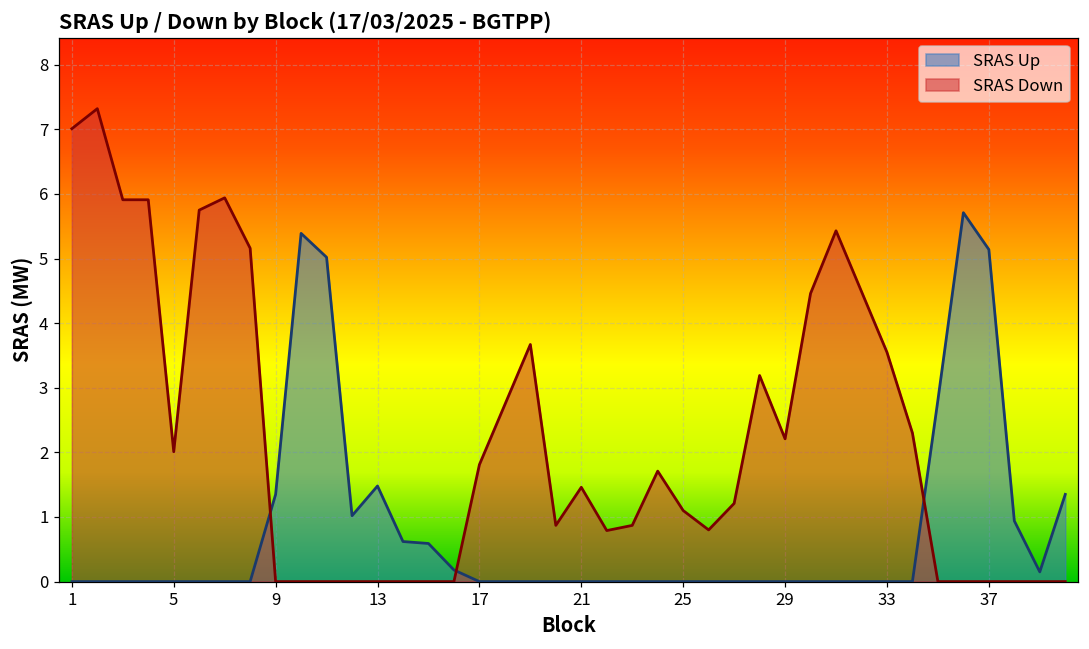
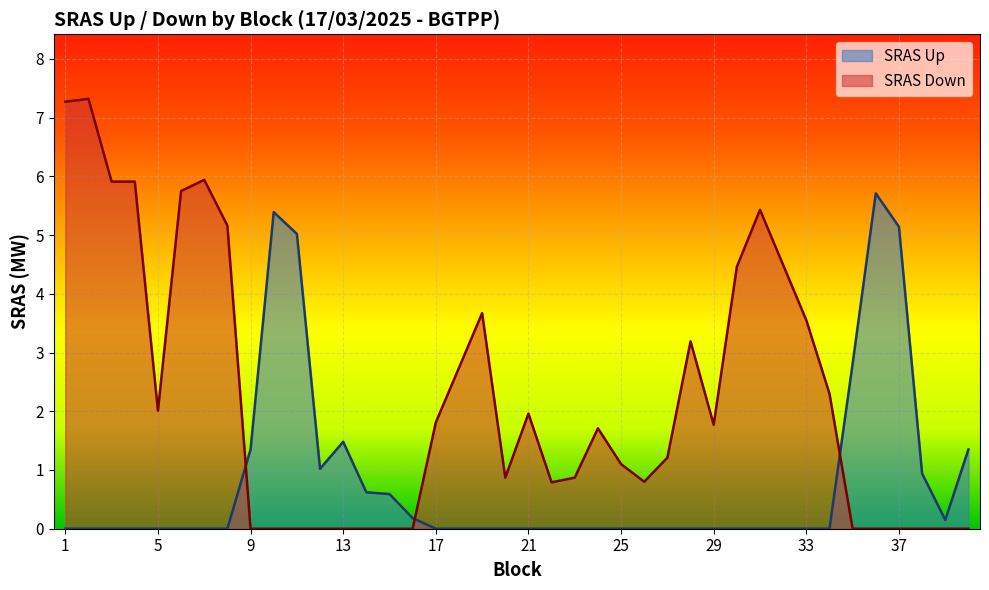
  {
    "SRAS Up": {
      "1": 0.0,
      "5": 0.0,
      "9": 1.4,
      "13": 1.5,
      "17": 0.0,
      "21": 0.0,
      "25": 0.0,
      "29": 0.0,
      "33": 0.0,
      "37": 5.1
    },
    "SRAS Down": {
-     "1": 7.0,
+     "1": 7.3,
      "5": 2.0,
      "9": 0.0,
      "13": 0.0,
      "17": 1.8,
-     "21": 1.5,
+     "21": 2.0,
      "25": 1.1,
-     "29": 2.2,
+     "29": 1.8,
      "33": 3.6,
      "37": 0.0
    }
  }
